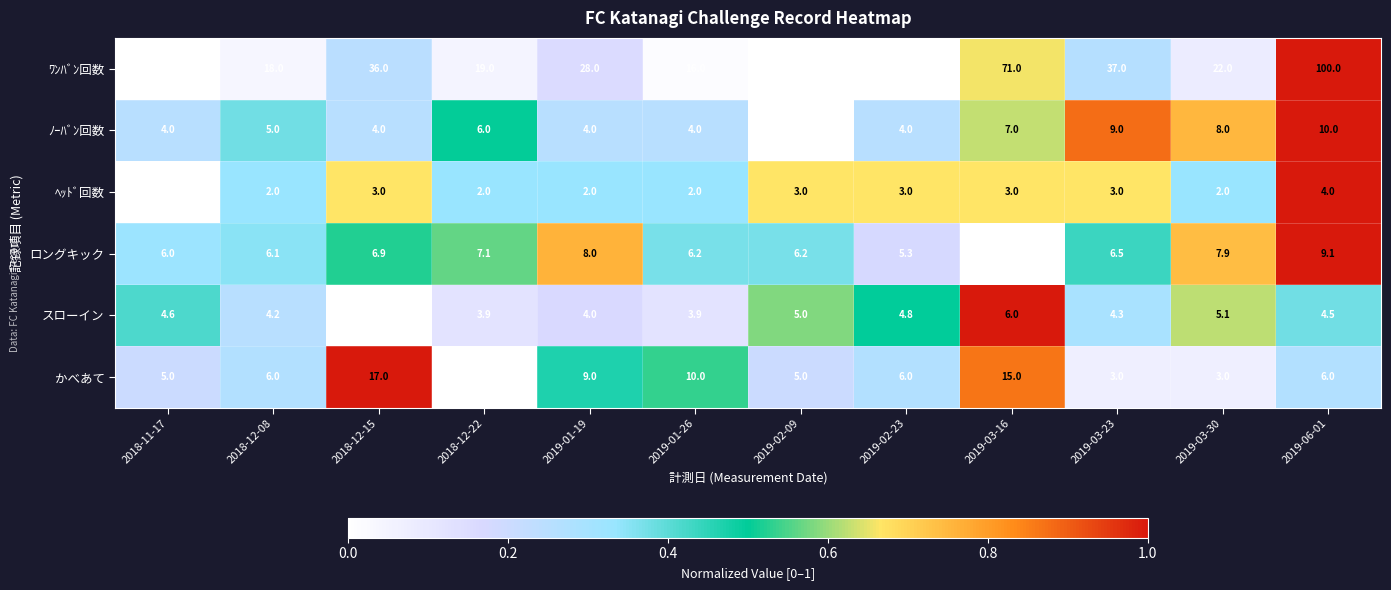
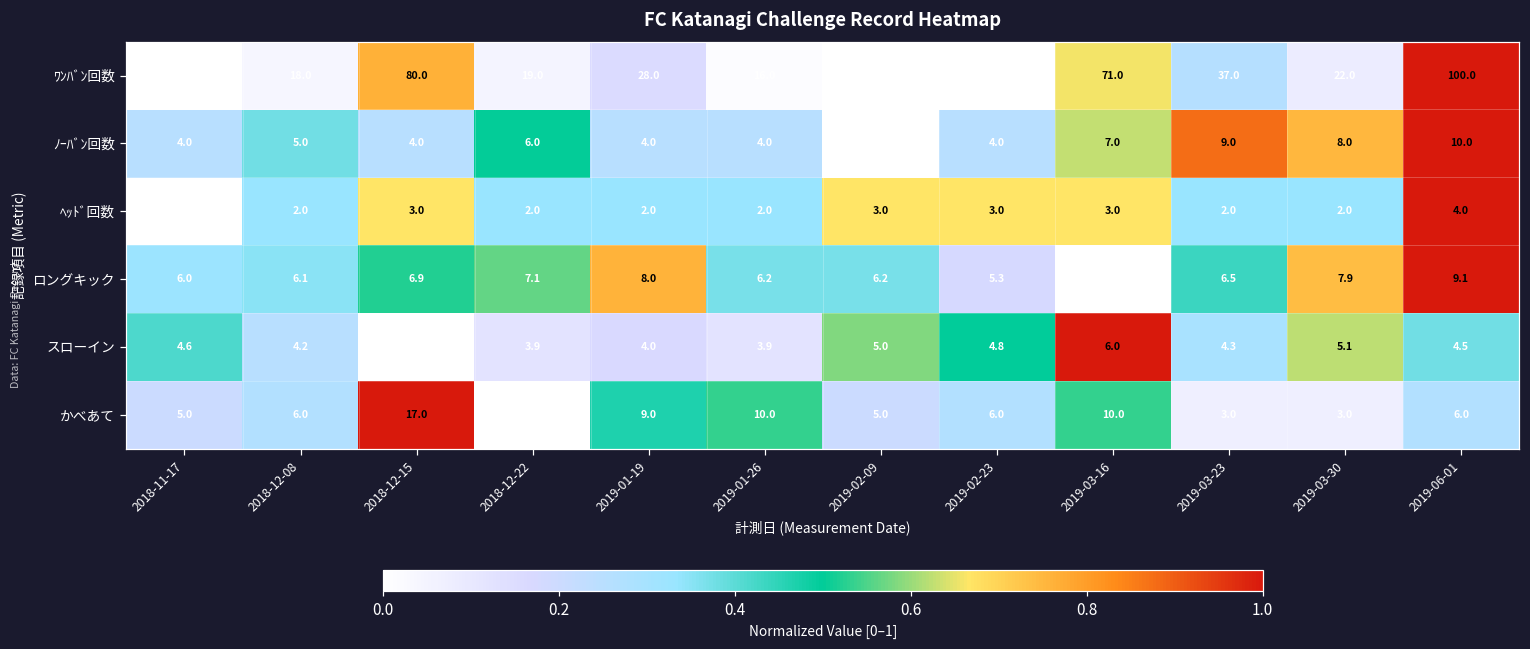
  {
    "ﾜﾝﾊﾞﾝ回数": {
-     "2018-12-15": 36.0,
+     "2018-12-15": 80.0,
      "2019-03-16": 71.0,
      "2019-03-23": 37.0,
      "2019-06-01": 100.0
    },
    "ﾉｰﾊﾞﾝ回数": {
      "2018-11-17": 4.0,
      "2018-12-08": 5.0,
      "2018-12-15": 4.0,
      "2018-12-22": 6.0,
      "2019-01-19": 4.0,
      "2019-01-26": 4.0,
      "2019-02-23": 4.0,
      "2019-03-16": 7.0,
      "2019-03-23": 9.0,
      "2019-03-30": 8.0,
      "2019-06-01": 10.0
    },
    "ﾍｯﾄﾞ回数": {
      "2018-12-08": 2.0,
      "2018-12-15": 3.0,
      "2018-12-22": 2.0,
      "2019-01-19": 2.0,
      "2019-01-26": 2.0,
      "2019-02-09": 3.0,
      "2019-02-23": 3.0,
      "2019-03-16": 3.0,
-     "2019-03-23": 3.0,
+     "2019-03-23": 2.0,
      "2019-03-30": 2.0,
      "2019-06-01": 4.0
    },
    "ロングキック": {
      "2018-11-17": 6.0,
      "2018-12-08": 6.1,
      "2018-12-15": 6.9,
      "2018-12-22": 7.1,
      "2019-01-19": 8.0,
      "2019-01-26": 6.2,
      "2019-02-09": 6.2,
      "2019-03-23": 6.5,
      "2019-03-30": 7.9,
      "2019-06-01": 9.1
    },
    "スローイン": {
      "2018-11-17": 4.6,
      "2018-12-08": 4.2,
      "2019-02-09": 5.0,
      "2019-02-23": 4.8,
      "2019-03-16": 6.0,
      "2019-03-23": 4.3,
      "2019-03-30": 5.1,
      "2019-06-01": 4.5
    },
    "かべあて": {
      "2018-11-17": 5.0,
      "2018-12-08": 6.0,
      "2018-12-15": 17.0,
      "2019-01-19": 9.0,
      "2019-01-26": 10.0,
      "2019-02-09": 5.0,
      "2019-02-23": 6.0,
-     "2019-03-16": 15.0,
+     "2019-03-16": 10.0,
      "2019-06-01": 6.0
    }
  }
